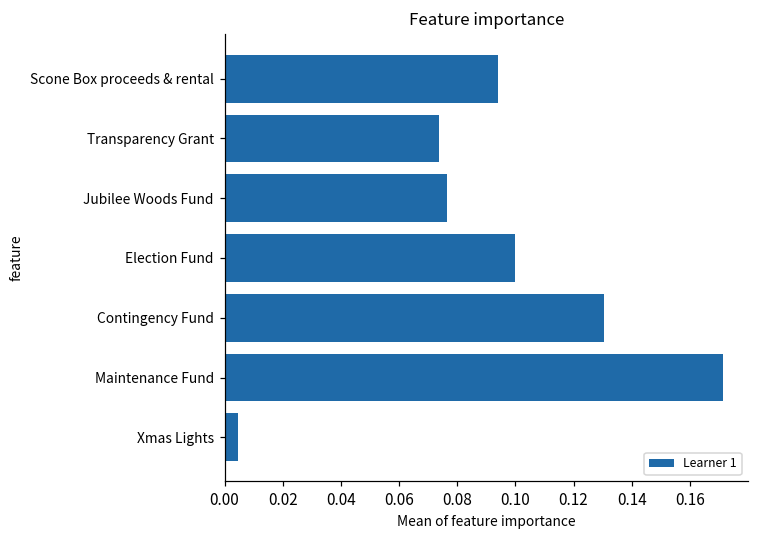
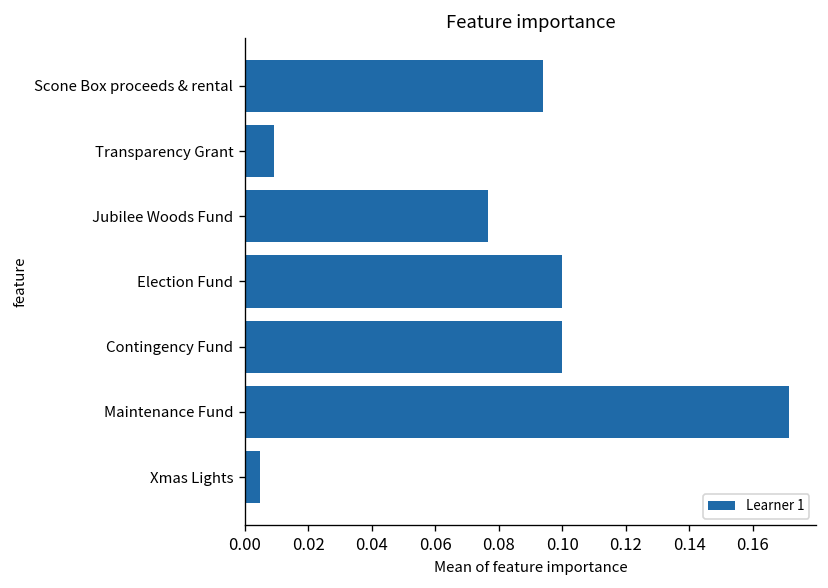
  {
    "Scone Box proceeds & rental": 0.094,
-   "Transparency Grant": 0.074,
+   "Transparency Grant": 0.009,
    "Jubilee Woods Fund": 0.077,
    "Election Fund": 0.100,
-   "Contingency Fund": 0.130,
+   "Contingency Fund": 0.100,
    "Maintenance Fund": 0.171,
    "Xmas Lights": 0.005
  }
